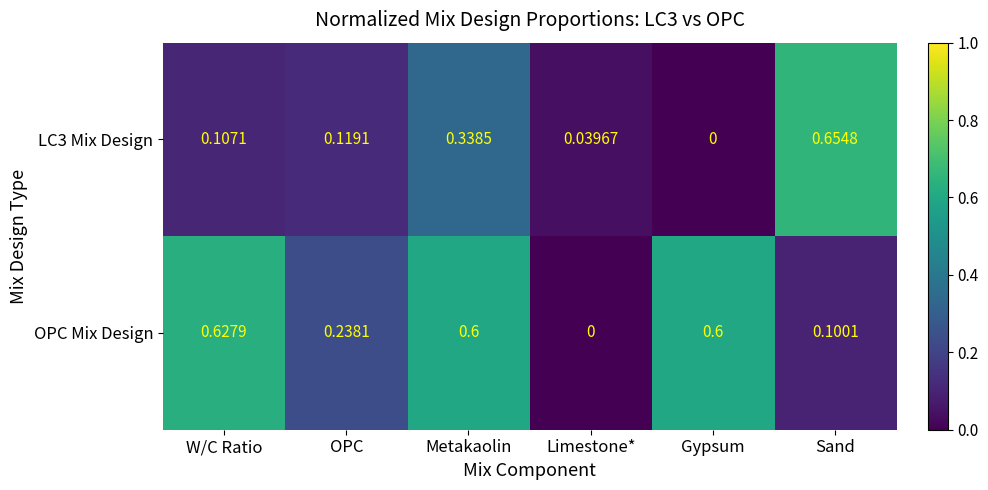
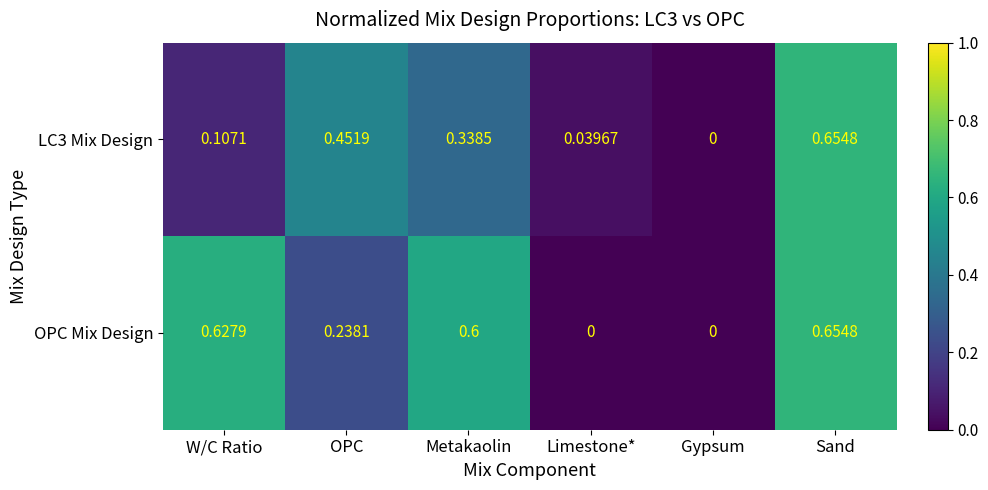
  {
    "LC3 Mix Design": {
      "W/C Ratio": 0.1071,
-     "OPC": 0.1191,
+     "OPC": 0.4519,
      "Metakaolin": 0.3385,
      "Limestone*": 0.03967,
      "Gypsum": 0,
      "Sand": 0.6548
    },
    "OPC Mix Design": {
      "W/C Ratio": 0.6279,
      "OPC": 0.2381,
      "Metakaolin": 0.6,
      "Limestone*": 0,
-     "Gypsum": 0.6,
-     "Sand": 0.1001
+     "Gypsum": 0,
+     "Sand": 0.6548
    }
  }
